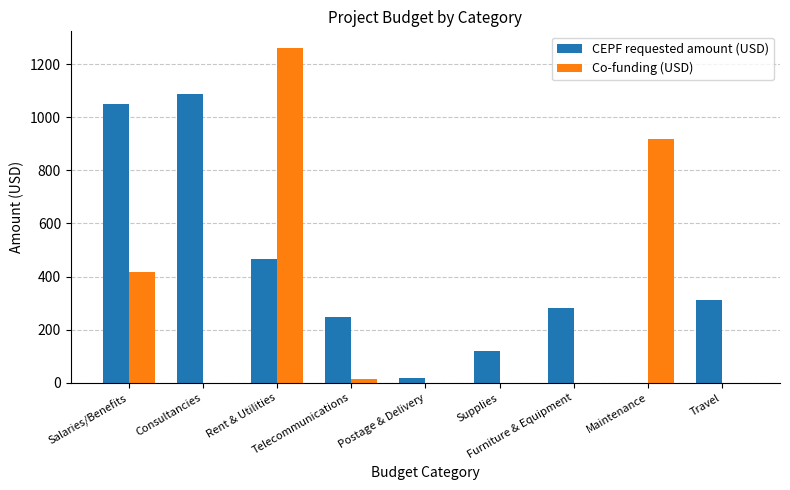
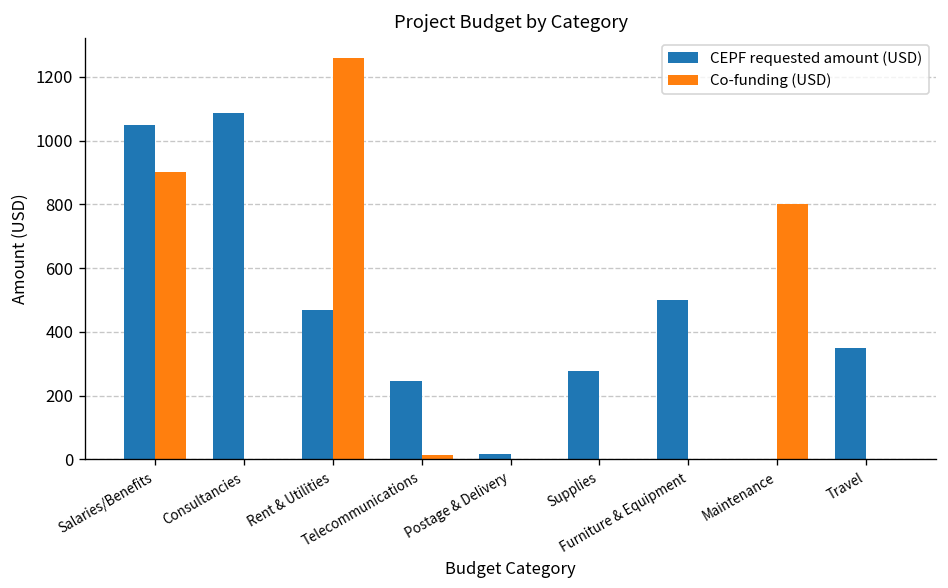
  {
    "CEPF requested amount (USD)": {
      "Salaries/Benefits": 1050,
      "Consultancies": 1090,
      "Rent & Utilities": 470,
      "Telecommunications": 250,
      "Postage & Delivery": 20,
-     "Supplies": 120,
-     "Furniture & Equipment": 280,
+     "Supplies": 280,
+     "Furniture & Equipment": 500,
      "Maintenance": 0,
-     "Travel": 310
+     "Travel": 350
    },
    "Co-funding (USD)": {
-     "Salaries/Benefits": 420,
+     "Salaries/Benefits": 900,
      "Consultancies": 0,
      "Rent & Utilities": 1260,
      "Telecommunications": 20,
      "Postage & Delivery": 0,
      "Supplies": 0,
      "Furniture & Equipment": 0,
-     "Maintenance": 920,
+     "Maintenance": 800,
      "Travel": 0
    }
  }
